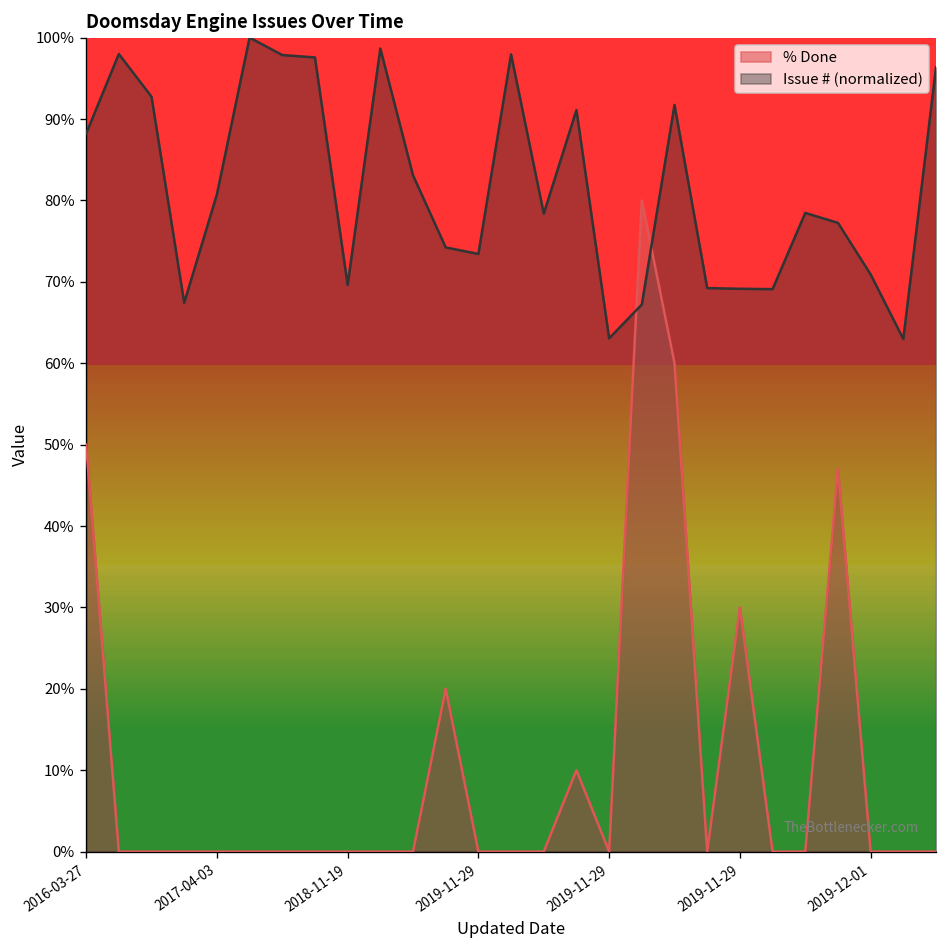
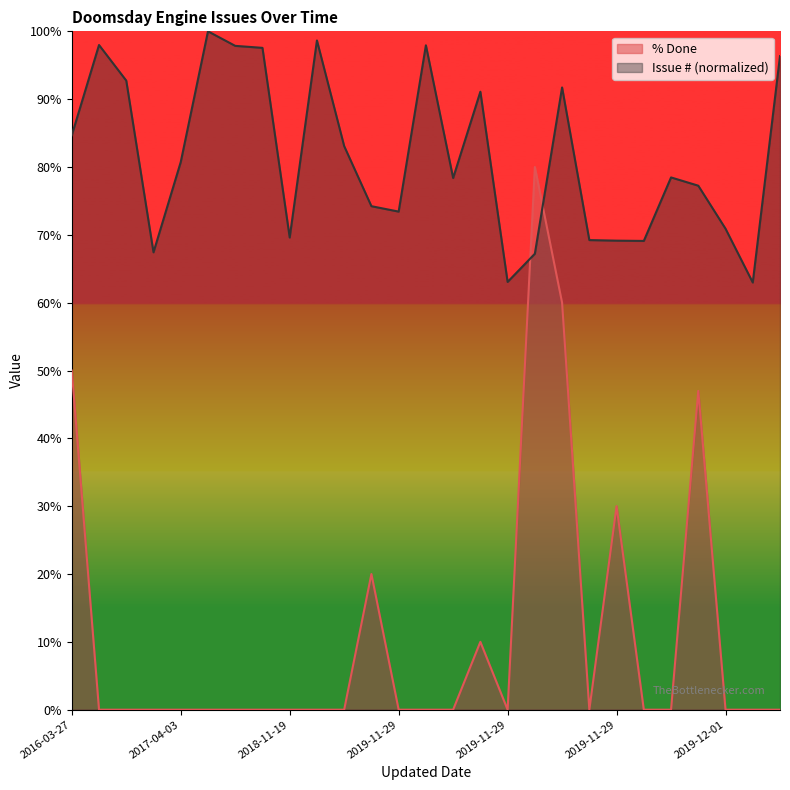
  {
    "% Done": {
      "2016-03-27": "50%",
      "2018-11-19": "0%",
      "2019-12-01": "0%"
    },
    "Issue # (normalized)": {
-     "2016-03-27": "88%",
+     "2016-03-27": "85%",
      "2018-11-19": "70%",
      "2019-12-01": "71%"
    }
  }
